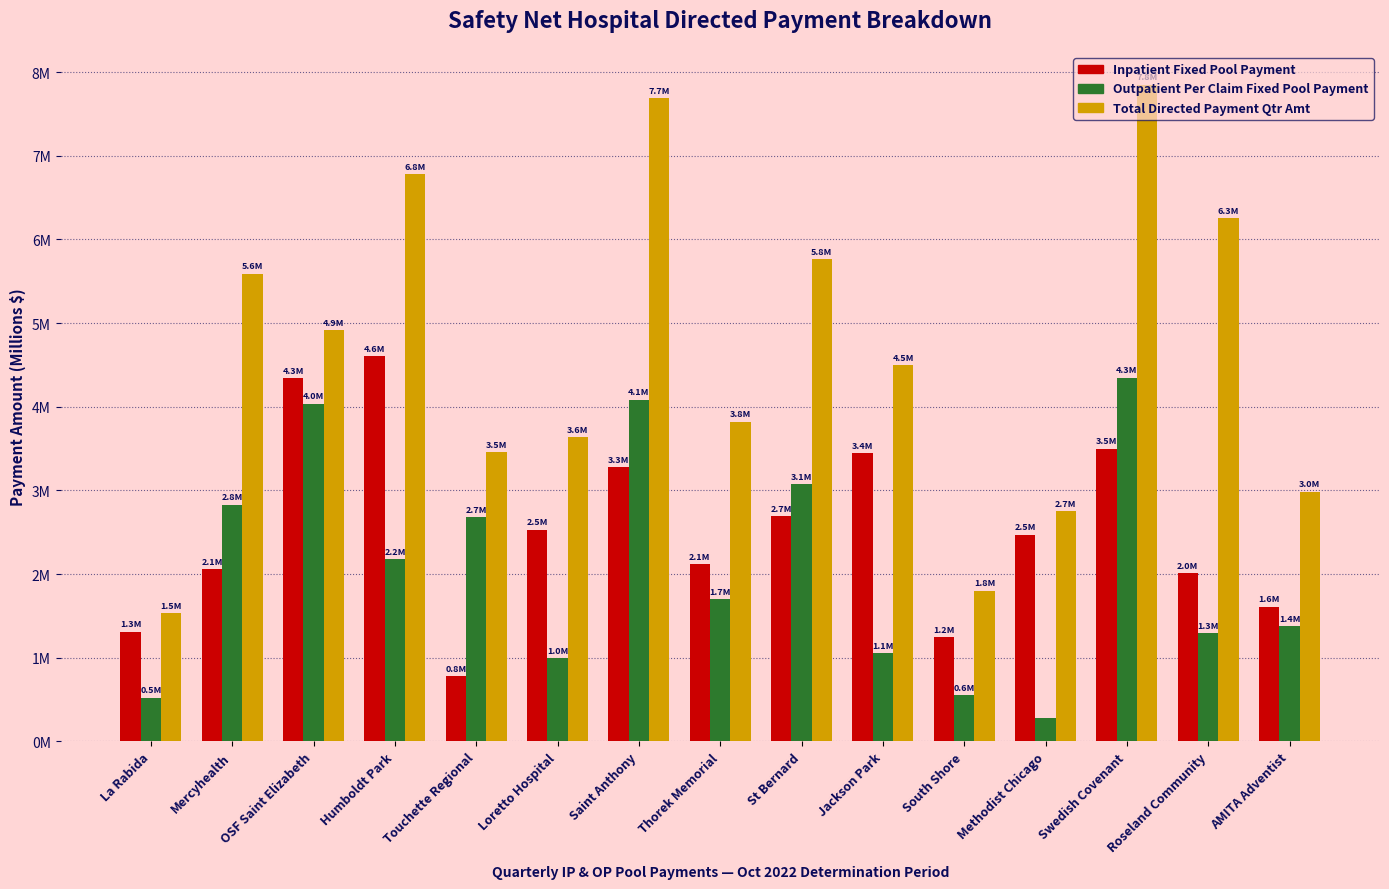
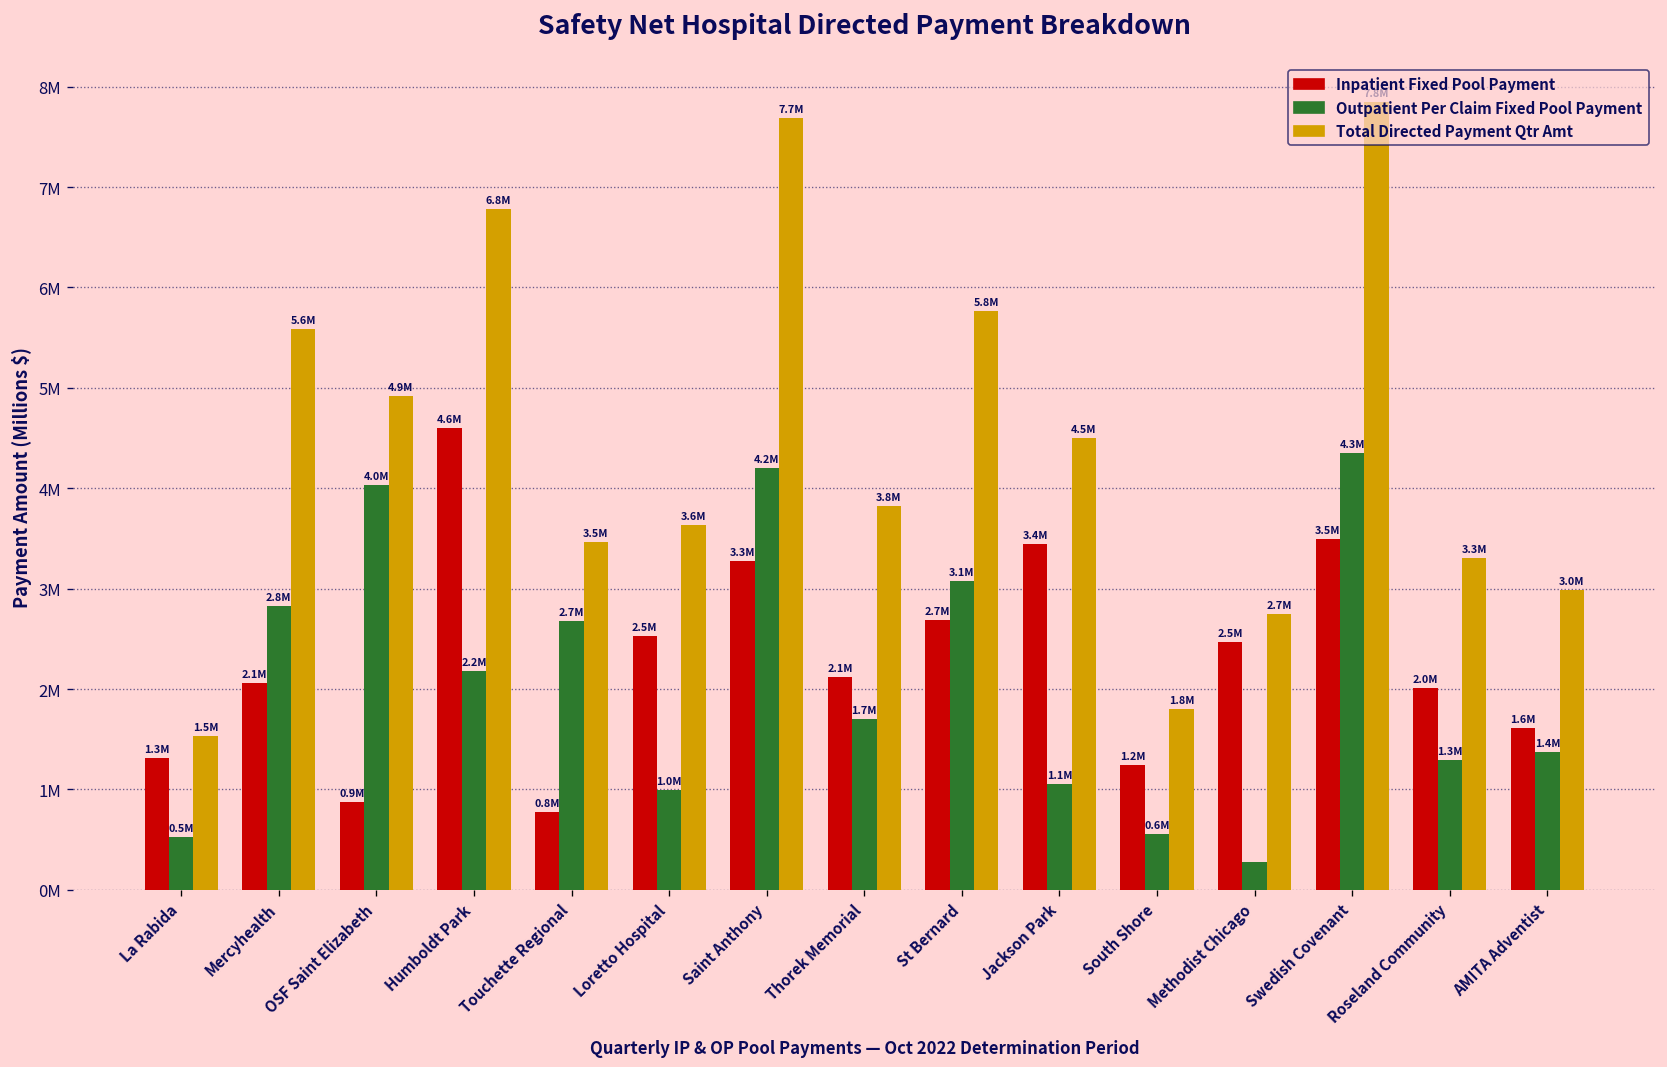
  {
    "Inpatient Fixed Pool Payment": {
      "La Rabida": "1.3M",
      "Mercyhealth": "2.1M",
-     "OSF Saint Elizabeth": "4.3M",
+     "OSF Saint Elizabeth": "0.9M",
      "Humboldt Park": "4.6M",
      "Touchette Regional": "0.8M",
      "Loretto Hospital": "2.5M",
      "Saint Anthony": "3.3M",
      "Thorek Memorial": "2.1M",
      "St Bernard": "2.7M",
      "Jackson Park": "3.4M",
      "South Shore": "1.2M",
      "Methodist Chicago": "2.5M",
      "Swedish Covenant": "3.5M",
      "Roseland Community": "2.0M",
      "AMITA Adventist": "1.6M"
    },
    "Outpatient Per Claim Fixed Pool Payment": {
      "La Rabida": "0.5M",
      "Mercyhealth": "2.8M",
      "OSF Saint Elizabeth": "4.0M",
      "Humboldt Park": "2.2M",
      "Touchette Regional": "2.7M",
      "Loretto Hospital": "1.0M",
-     "Saint Anthony": "4.1M",
+     "Saint Anthony": "4.2M",
      "Thorek Memorial": "1.7M",
      "St Bernard": "3.1M",
      "Jackson Park": "1.1M",
      "South Shore": "0.6M",
      "Swedish Covenant": "4.3M",
      "Roseland Community": "1.3M",
      "AMITA Adventist": "1.4M"
    },
    "Total Directed Payment Qtr Amt": {
      "La Rabida": "1.5M",
      "Mercyhealth": "5.6M",
      "OSF Saint Elizabeth": "4.9M",
      "Humboldt Park": "6.8M",
      "Touchette Regional": "3.5M",
      "Loretto Hospital": "3.6M",
      "Saint Anthony": "7.7M",
      "Thorek Memorial": "3.8M",
      "St Bernard": "5.8M",
      "Jackson Park": "4.5M",
      "South Shore": "1.8M",
      "Methodist Chicago": "2.7M",
-     "Roseland Community": "6.3M",
+     "Roseland Community": "3.3M",
      "AMITA Adventist": "3.0M"
    }
  }
